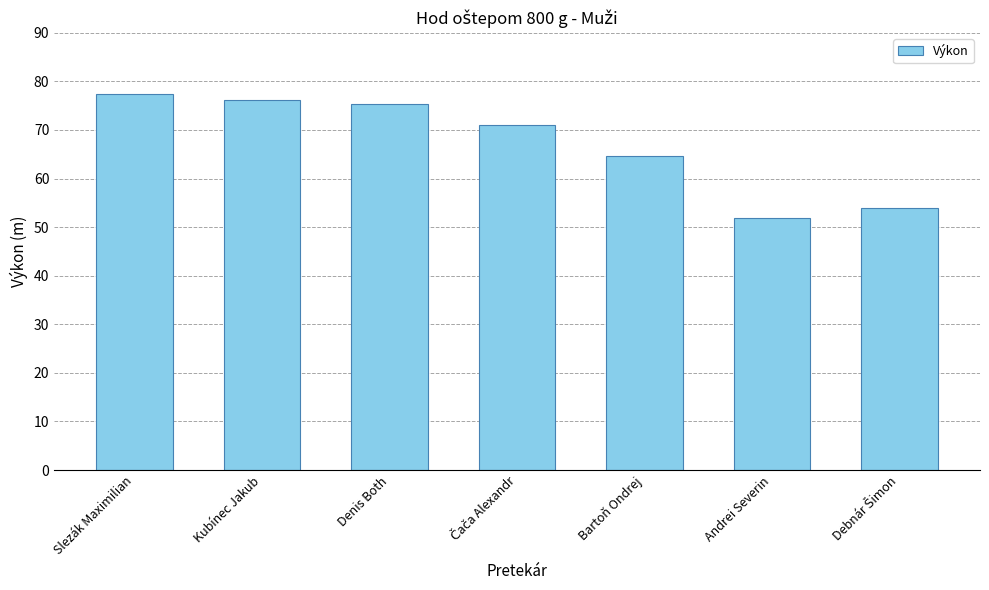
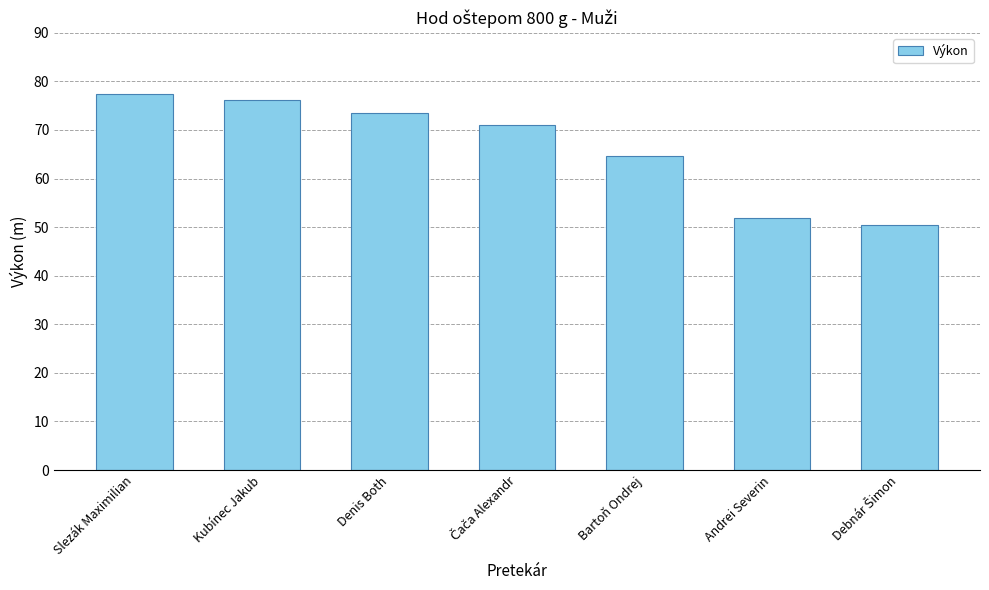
  {
    "Slezák Maximilian": 77,
    "Kubínec Jakub": 76,
-   "Denis Both": 75,
+   "Denis Both": 73,
    "Čača Alexandr": 71,
    "Bartoň Ondrej": 65,
    "Andrei Severin": 52,
-   "Debnár Šimon": 54
+   "Debnár Šimon": 50
  }
